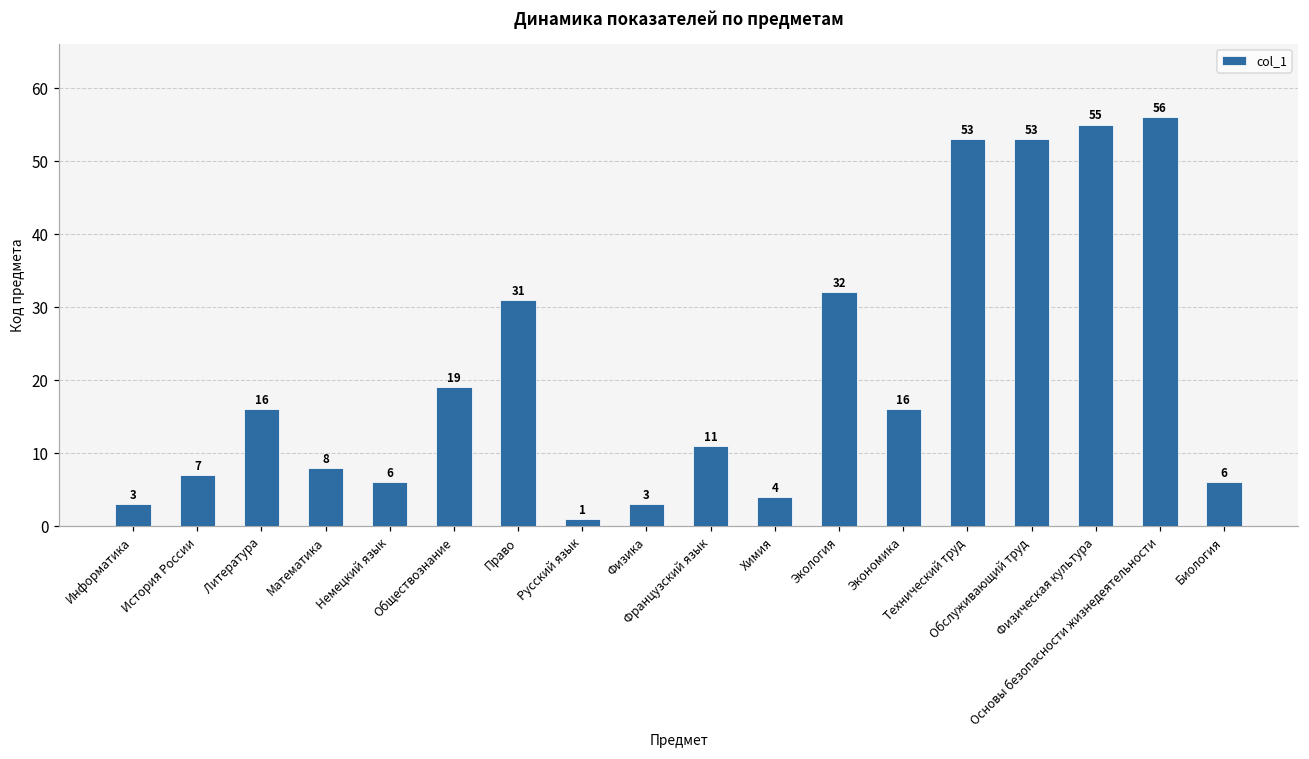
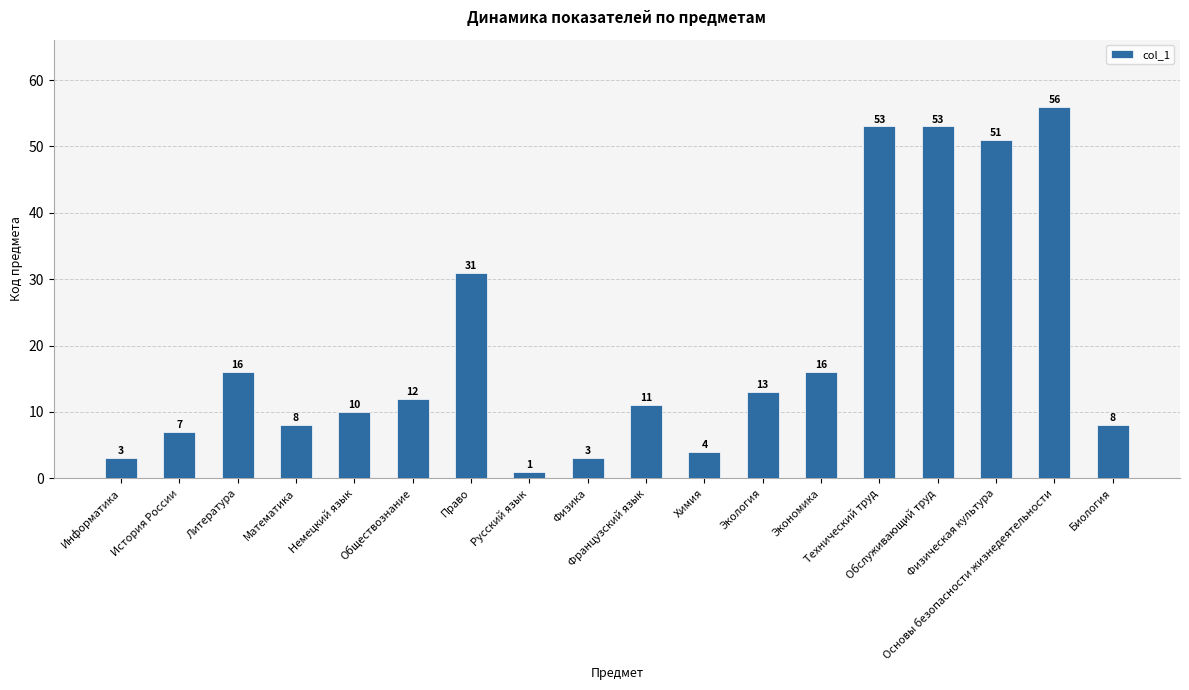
  {
    "Информатика": 3,
    "История России": 7,
    "Литература": 16,
    "Математика": 8,
-   "Немецкий язык": 6,
-   "Обществознание": 19,
+   "Немецкий язык": 10,
+   "Обществознание": 12,
    "Право": 31,
    "Русский язык": 1,
    "Физика": 3,
    "Французский язык": 11,
    "Химия": 4,
-   "Экология": 32,
+   "Экология": 13,
    "Экономика": 16,
    "Технический труд": 53,
    "Обслуживающий труд": 53,
-   "Физическая культура": 55,
+   "Физическая культура": 51,
    "Основы безопасности жизнедеятельности": 56,
-   "Биология": 6
+   "Биология": 8
  }
